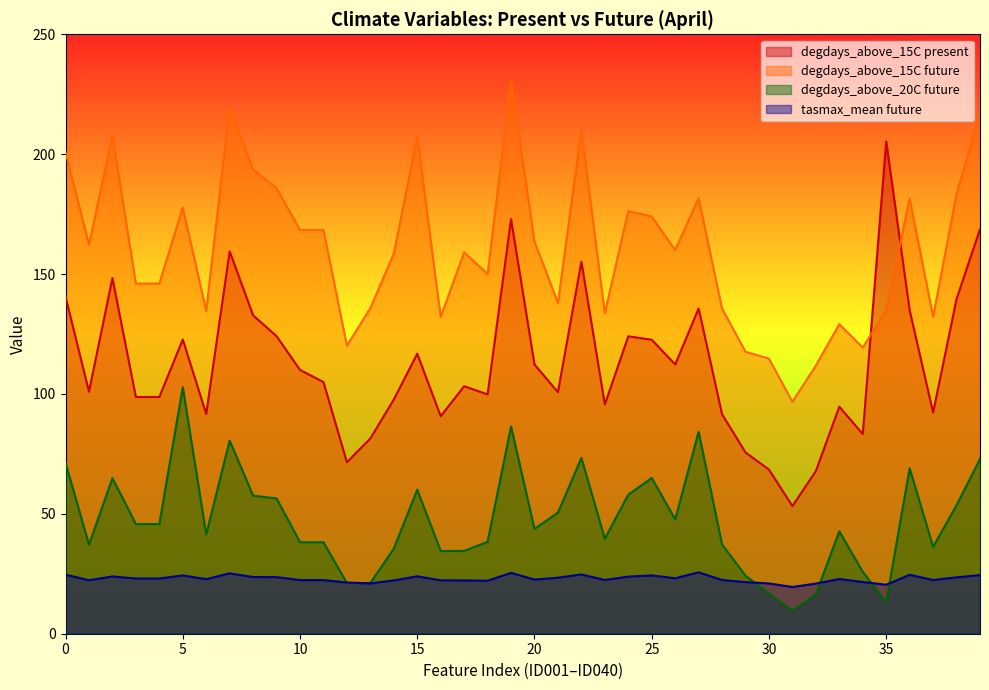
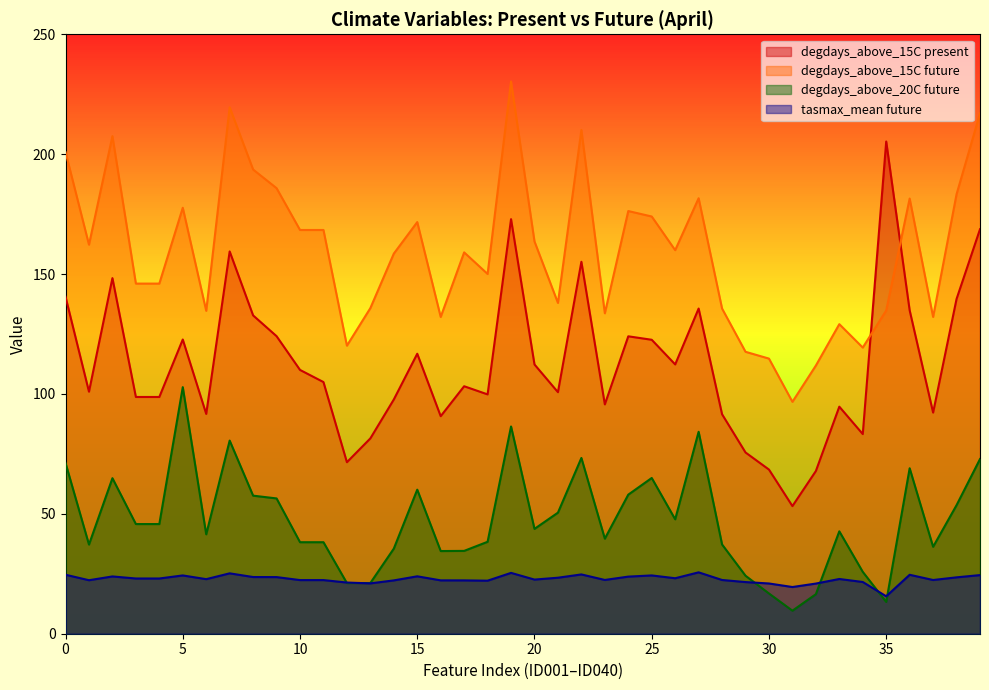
  {
    "degdays_above_15C present": {
      "0": 141,
      "5": 123,
      "10": 110,
      "15": 117,
      "20": 112,
      "25": 123,
      "30": 68,
      "35": 205
    },
    "degdays_above_15C future": {
      "0": 201,
      "5": 178,
      "10": 168,
-     "15": 207,
+     "15": 172,
      "20": 164,
      "25": 174,
      "30": 115,
      "35": 135
    },
    "degdays_above_20C future": {
      "0": 71,
      "5": 103,
      "10": 38,
      "15": 60,
      "20": 44,
      "25": 65,
      "30": 17,
      "35": 13
    },
    "tasmax_mean future": {
      "0": 25,
      "5": 24,
      "10": 22,
      "15": 24,
      "20": 23,
      "25": 24,
      "30": 21,
-     "35": 20
+     "35": 16
    }
  }
